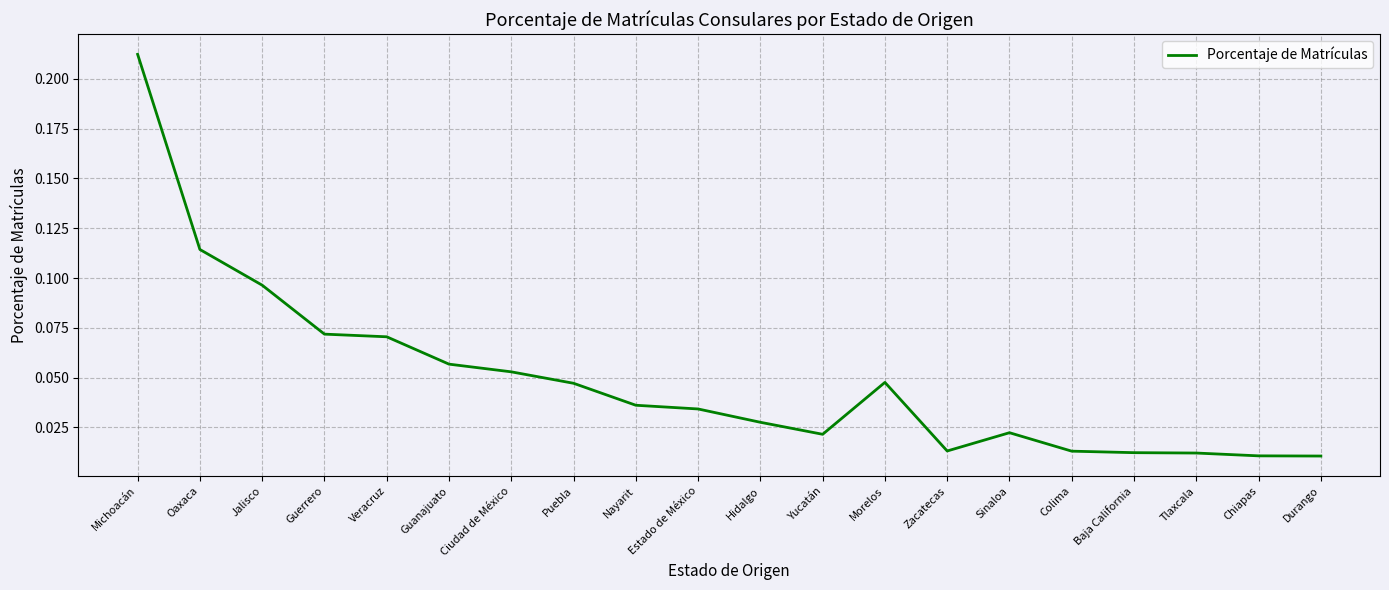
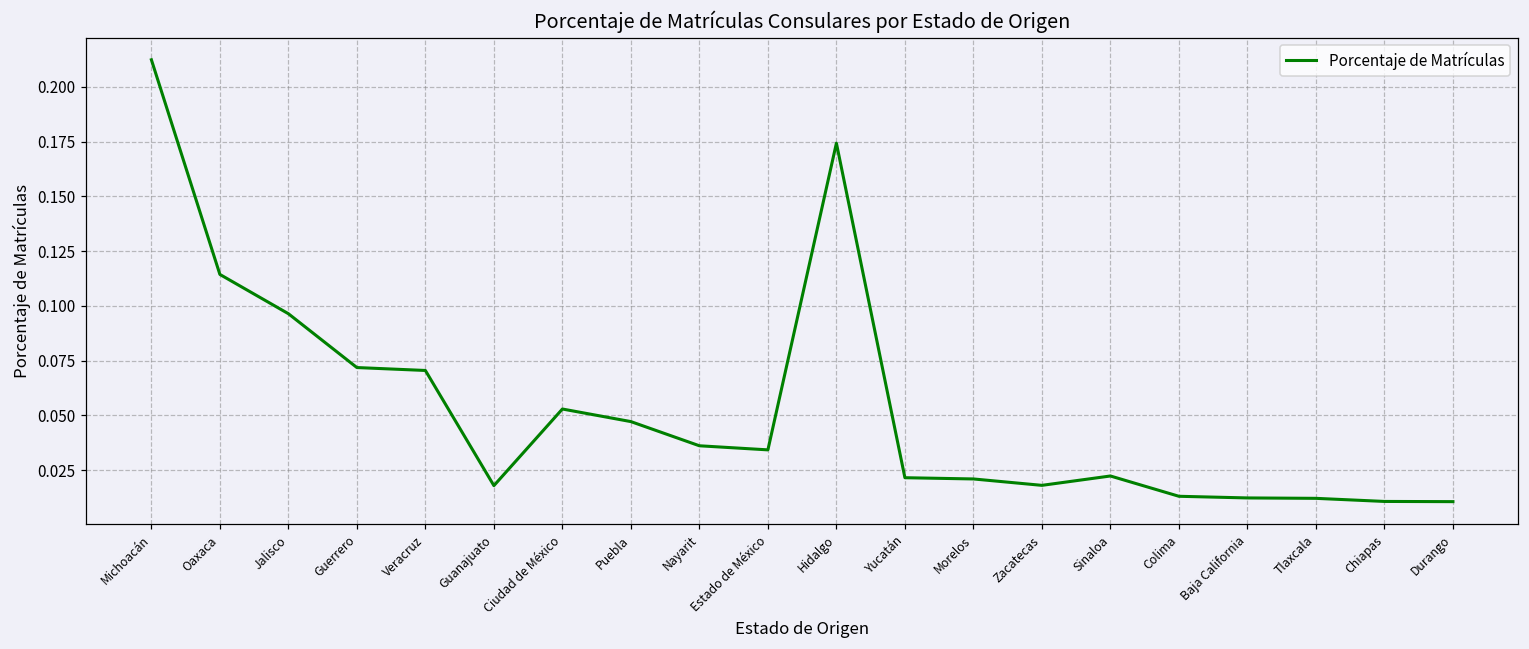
  {
    "Michoacán": 0.212,
    "Oaxaca": 0.114,
    "Jalisco": 0.096,
    "Guerrero": 0.072,
    "Veracruz": 0.071,
-   "Guanajuato": 0.057,
+   "Guanajuato": 0.018,
    "Ciudad de México": 0.053,
    "Puebla": 0.047,
    "Nayarit": 0.036,
    "Estado de México": 0.034,
-   "Hidalgo": 0.028,
+   "Hidalgo": 0.174,
    "Yucatán": 0.022,
-   "Morelos": 0.048,
-   "Zacatecas": 0.013,
+   "Morelos": 0.021,
+   "Zacatecas": 0.018,
    "Sinaloa": 0.022,
    "Colima": 0.013,
    "Baja California": 0.012,
    "Tlaxcala": 0.012,
    "Chiapas": 0.011,
    "Durango": 0.011
  }
